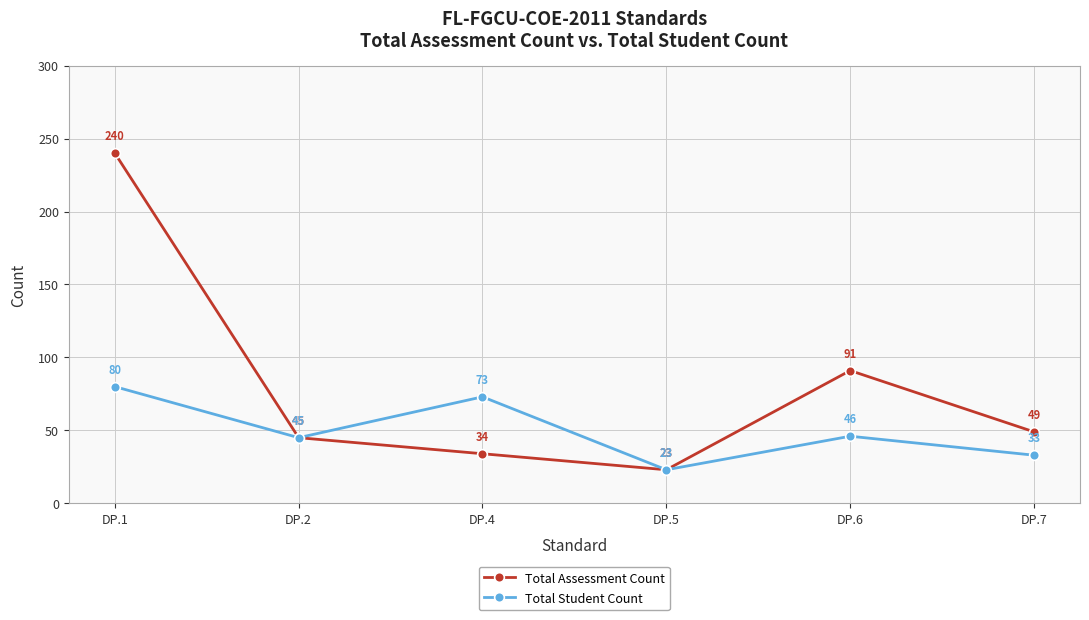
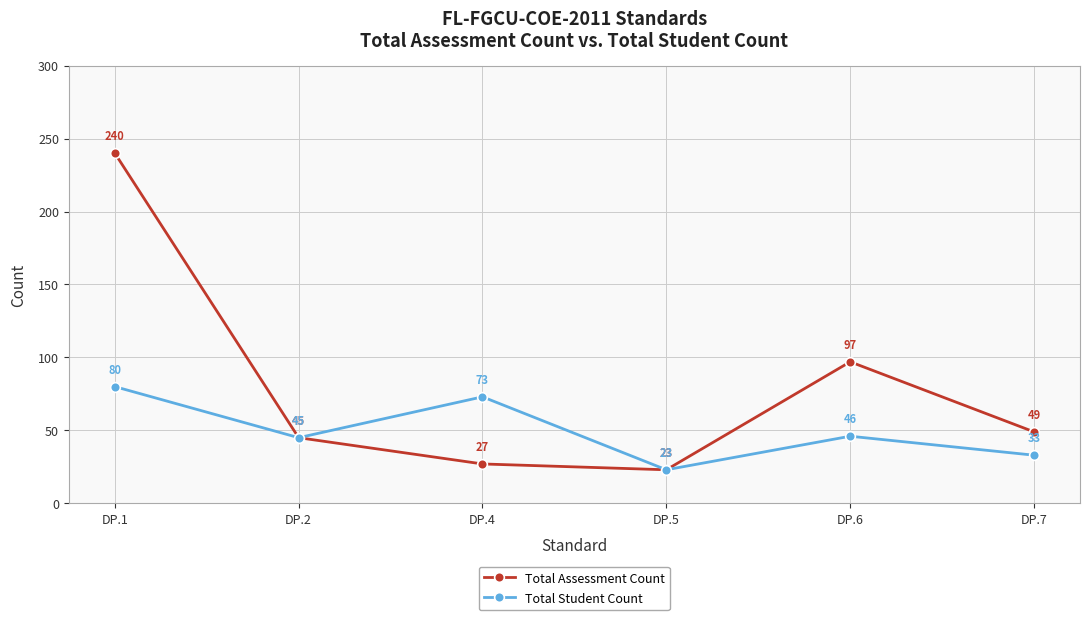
  {
    "Total Assessment Count": {
      "DP.1": 240,
-     "DP.4": 34,
-     "DP.6": 91,
+     "DP.4": 27,
+     "DP.6": 97,
      "DP.7": 49
    },
    "Total Student Count": {
      "DP.1": 80,
      "DP.4": 73,
      "DP.6": 46
    }
  }
